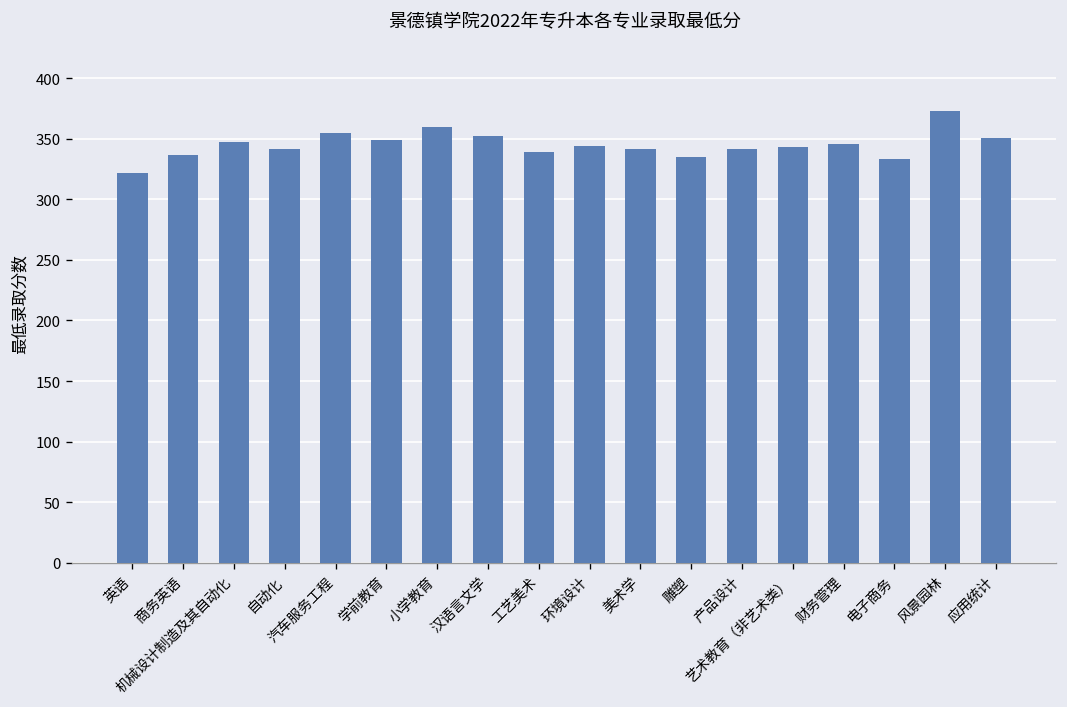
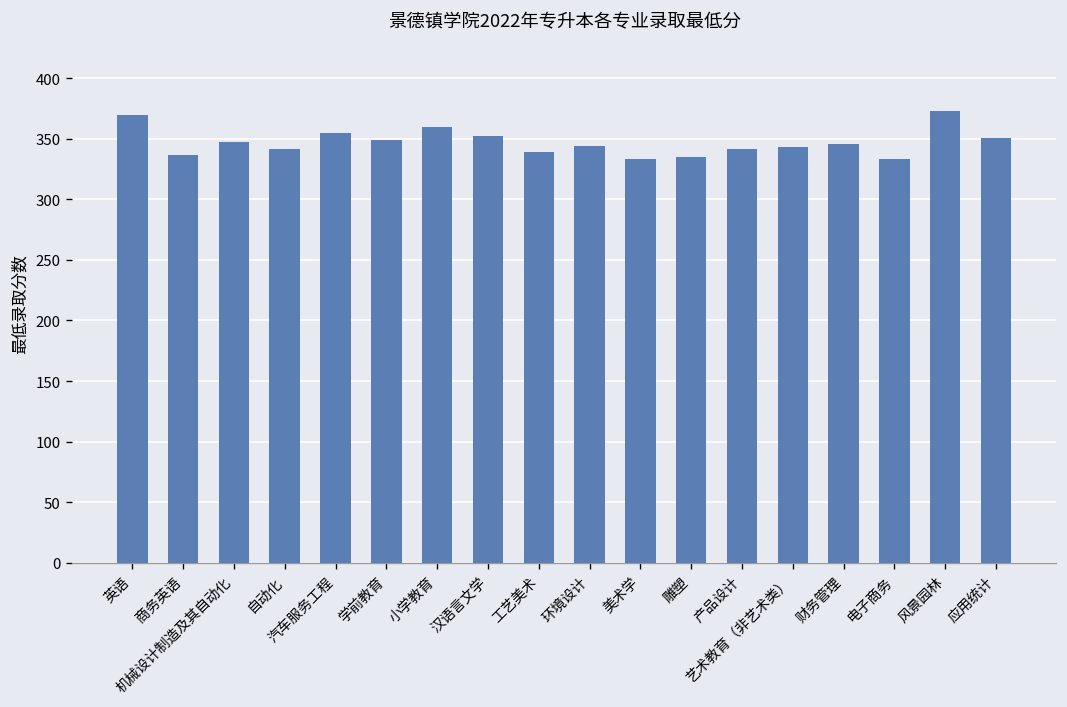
  {
-   "英语": 322,
+   "英语": 370,
    "商务英语": 337,
    "机械设计制造及其自动化": 347,
    "自动化": 342,
    "汽车服务工程": 355,
    "学前教育": 349,
    "小学教育": 360,
    "汉语言文学": 352,
    "工艺美术": 339,
    "环境设计": 344,
-   "美术学": 342,
+   "美术学": 333,
    "雕塑": 335,
    "产品设计": 342,
    "艺术教育（非艺术类）": 343,
    "财务管理": 346,
    "电子商务": 333,
    "风景园林": 373,
    "应用统计": 351
  }
